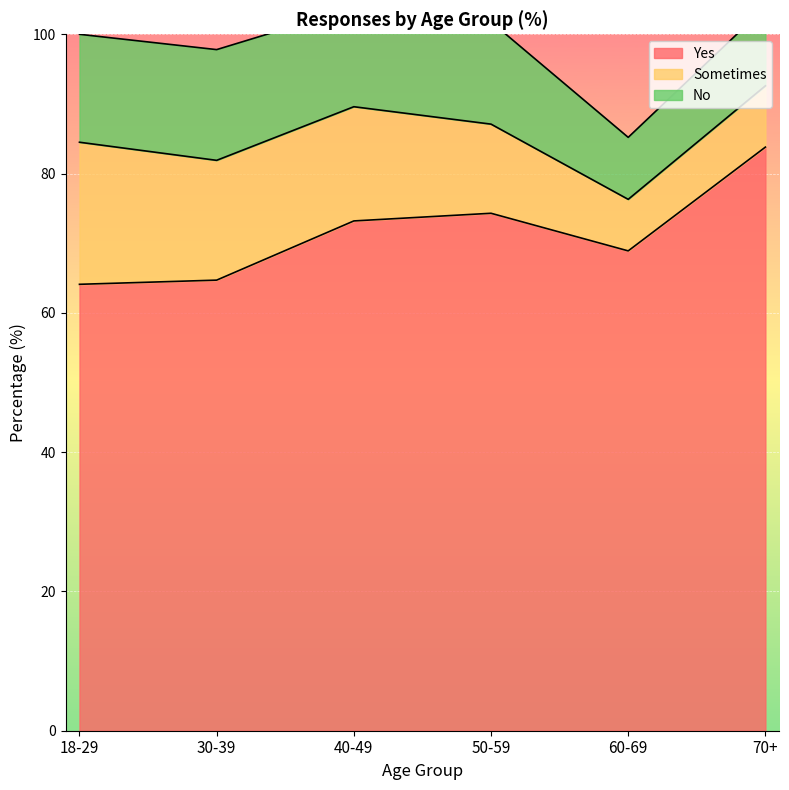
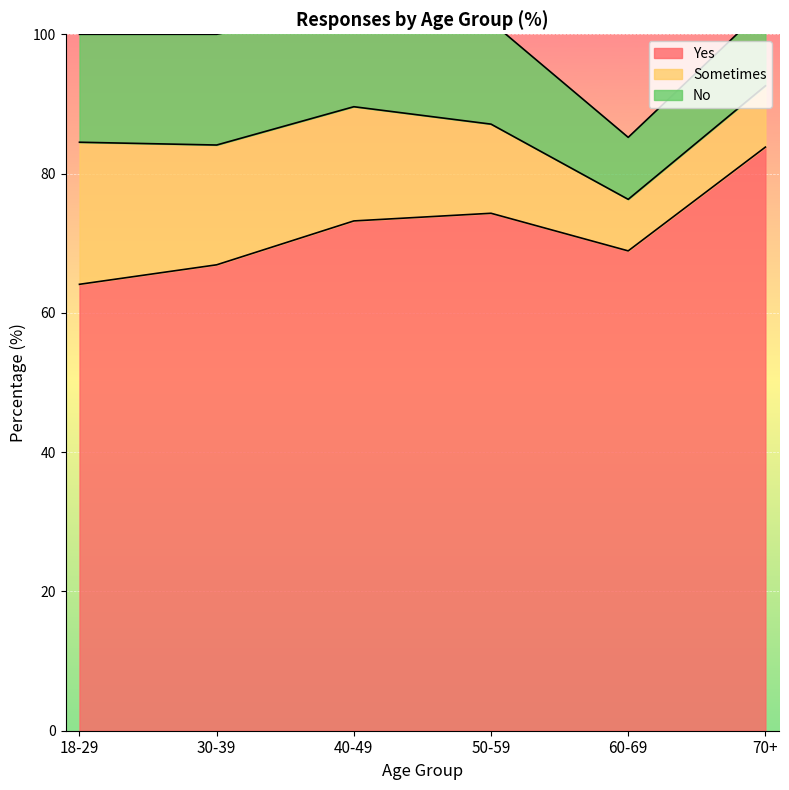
  {
    "Yes": {
      "18-29": 64,
-     "30-39": 65,
+     "30-39": 67,
      "40-49": 73,
      "50-59": 74,
      "60-69": 69,
      "70+": 84
    },
    "Sometimes": {
      "18-29": 20,
      "30-39": 17,
      "40-49": 16,
      "50-59": 13,
      "60-69": 7
    },
    "No": {
      "18-29": 16,
      "30-39": 16,
      "60-69": 9
    }
  }
